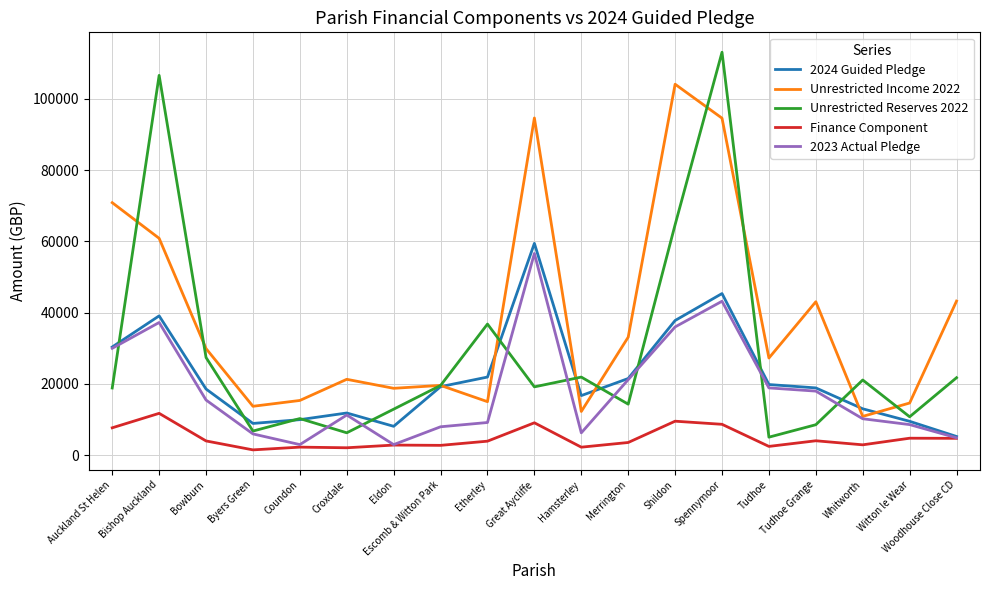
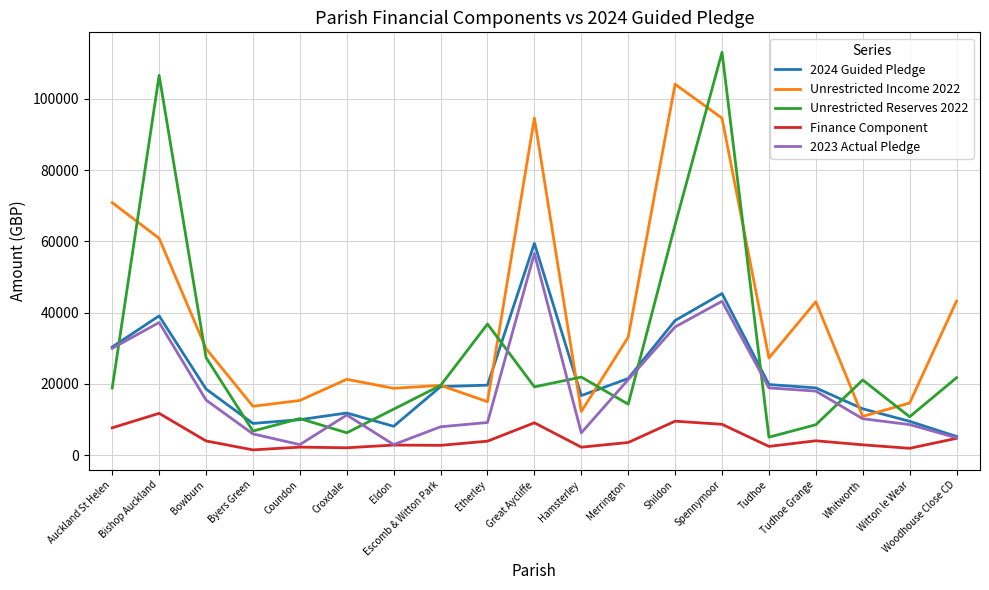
  {
    "2024 Guided Pledge": {
      "Bishop Auckland": 39000,
      "Bowburn": 19000,
      "Byers Green": 9000,
      "Eldon": 8000,
-     "Etherley": 22000,
+     "Etherley": 20000,
      "Great Aycliffe": 59000,
      "Hamsterley": 17000,
      "Shildon": 38000,
      "Spennymoor": 45000,
      "Tudhoe": 20000,
      "Tudhoe Grange": 19000,
      "Whitworth": 13000,
      "Witton le Wear": 10000
    },
    "Unrestricted Income 2022": {
      "Auckland St Helen": 71000,
      "Bishop Auckland": 61000,
      "Bowburn": 30000,
      "Byers Green": 14000,
      "Coundon": 15000,
      "Croxdale": 21000,
      "Eldon": 19000,
      "Etherley": 15000,
      "Great Aycliffe": 95000,
      "Hamsterley": 12000,
      "Merrington": 33000,
      "Shildon": 104000,
      "Spennymoor": 95000,
      "Tudhoe": 27000,
      "Tudhoe Grange": 43000,
      "Witton le Wear": 15000,
      "Woodhouse Close CD": 43000
    },
    "Unrestricted Reserves 2022": {
      "Auckland St Helen": 19000,
      "Bishop Auckland": 107000,
      "Bowburn": 27000,
      "Byers Green": 7000,
      "Croxdale": 6000,
      "Eldon": 13000,
      "Etherley": 37000,
      "Great Aycliffe": 19000,
      "Hamsterley": 22000,
      "Merrington": 14000,
      "Shildon": 65000,
      "Spennymoor": 113000,
      "Tudhoe": 5000,
      "Tudhoe Grange": 9000,
      "Whitworth": 21000,
      "Witton le Wear": 11000,
      "Woodhouse Close CD": 22000
    },
    "Finance Component": {
      "Auckland St Helen": 8000,
      "Bishop Auckland": 12000,
      "Bowburn": 4000,
      "Byers Green": 2000,
      "Croxdale": 2000,
      "Escomb & Witton Park": 3000,
      "Etherley": 4000,
      "Great Aycliffe": 9000,
      "Hamsterley": 2000,
      "Merrington": 4000,
      "Shildon": 10000,
      "Spennymoor": 9000,
      "Tudhoe": 2000,
      "Tudhoe Grange": 4000,
      "Whitworth": 3000,
-     "Witton le Wear": 5000
+     "Witton le Wear": 2000
    },
    "2023 Actual Pledge": {
      "Bishop Auckland": 37000,
      "Bowburn": 16000,
      "Byers Green": 6000,
      "Escomb & Witton Park": 8000,
      "Etherley": 9000,
      "Great Aycliffe": 57000,
      "Hamsterley": 6000,
      "Shildon": 36000,
      "Spennymoor": 43000,
      "Tudhoe": 19000,
      "Tudhoe Grange": 18000,
      "Witton le Wear": 9000
    }
  }
